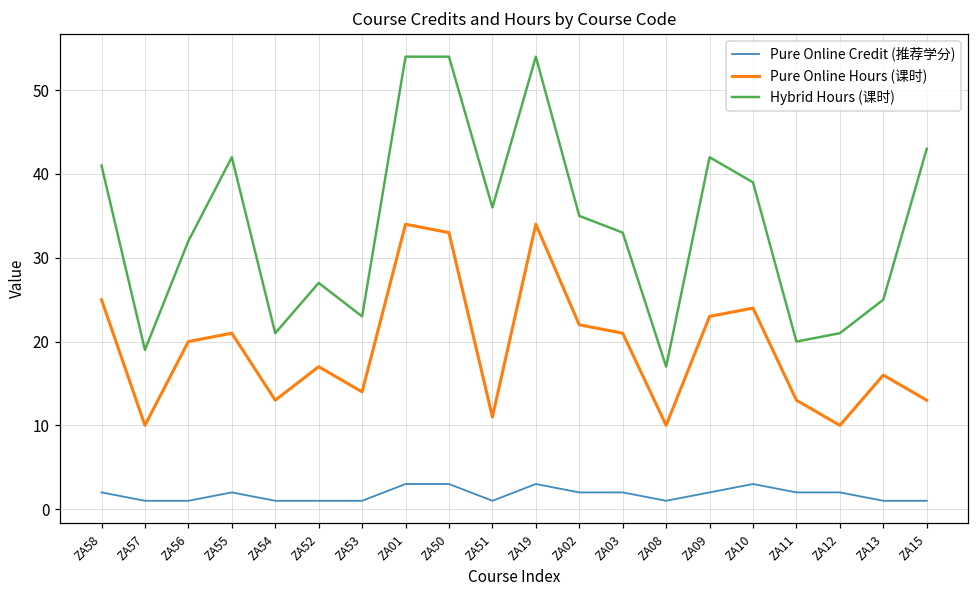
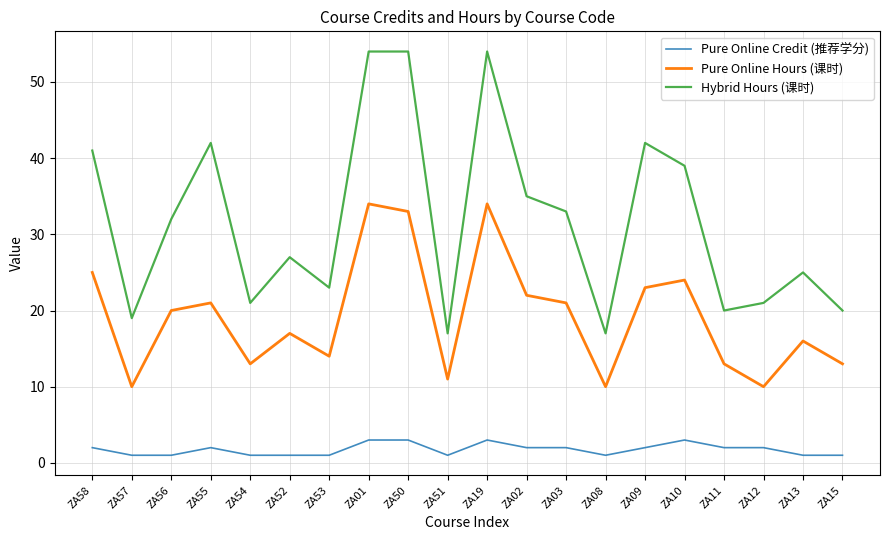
  {
    "Pure Online Credit (推荐学分)": {
      "ZA58": 2,
      "ZA57": 1,
      "ZA56": 1,
      "ZA55": 2,
      "ZA54": 1,
      "ZA52": 1,
      "ZA53": 1,
      "ZA01": 3,
      "ZA50": 3,
      "ZA51": 1,
      "ZA19": 3,
      "ZA02": 2,
      "ZA03": 2,
      "ZA08": 1,
      "ZA09": 2,
      "ZA10": 3,
      "ZA11": 2,
      "ZA12": 2,
      "ZA13": 1,
      "ZA15": 1
    },
    "Pure Online Hours (课时)": {
      "ZA58": 25,
      "ZA57": 10,
      "ZA56": 20,
      "ZA55": 21,
      "ZA54": 13,
      "ZA52": 17,
      "ZA53": 14,
      "ZA01": 34,
      "ZA50": 33,
      "ZA51": 11,
      "ZA19": 34,
      "ZA02": 22,
      "ZA03": 21,
      "ZA08": 10,
      "ZA09": 23,
      "ZA10": 24,
      "ZA11": 13,
      "ZA12": 10,
      "ZA13": 16,
      "ZA15": 13
    },
    "Hybrid Hours (课时)": {
      "ZA58": 41,
      "ZA57": 19,
      "ZA56": 32,
      "ZA55": 42,
      "ZA54": 21,
      "ZA52": 27,
      "ZA53": 23,
      "ZA01": 54,
      "ZA50": 54,
-     "ZA51": 36,
+     "ZA51": 17,
      "ZA19": 54,
      "ZA02": 35,
      "ZA03": 33,
      "ZA08": 17,
      "ZA09": 42,
      "ZA10": 39,
      "ZA11": 20,
      "ZA12": 21,
      "ZA13": 25,
-     "ZA15": 43
+     "ZA15": 20
    }
  }
